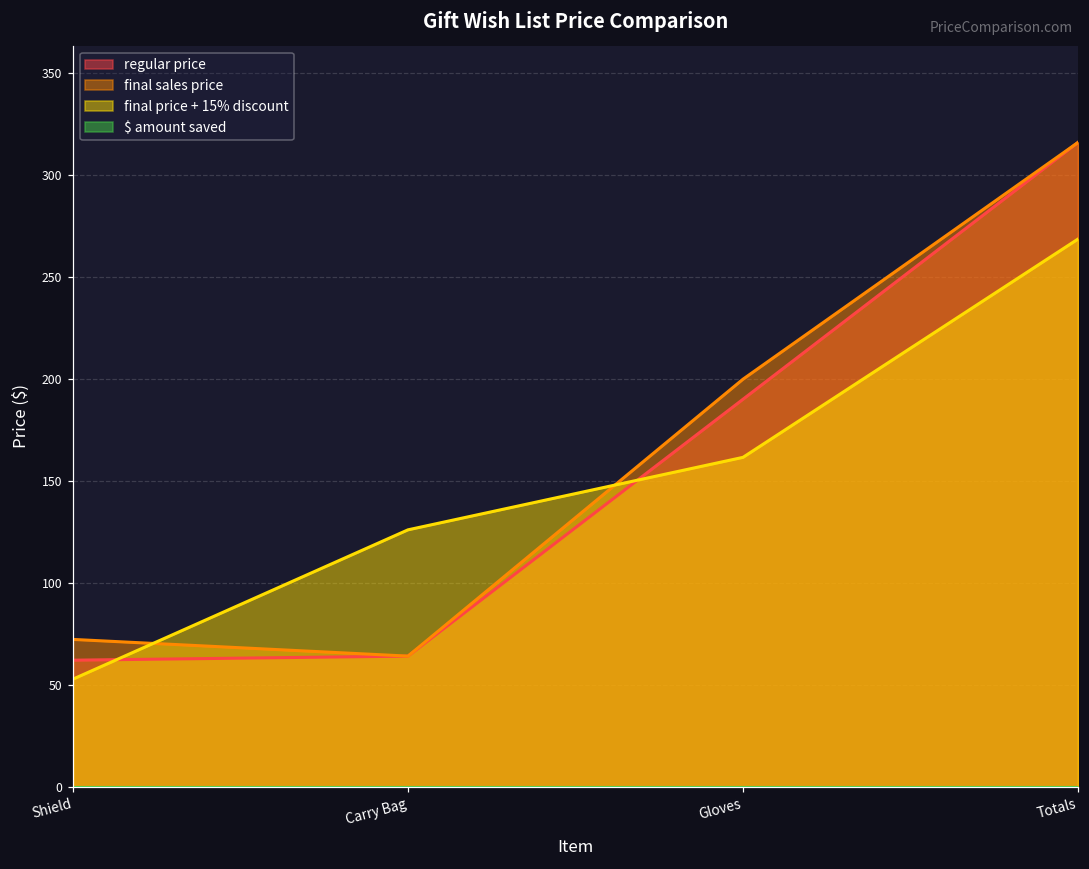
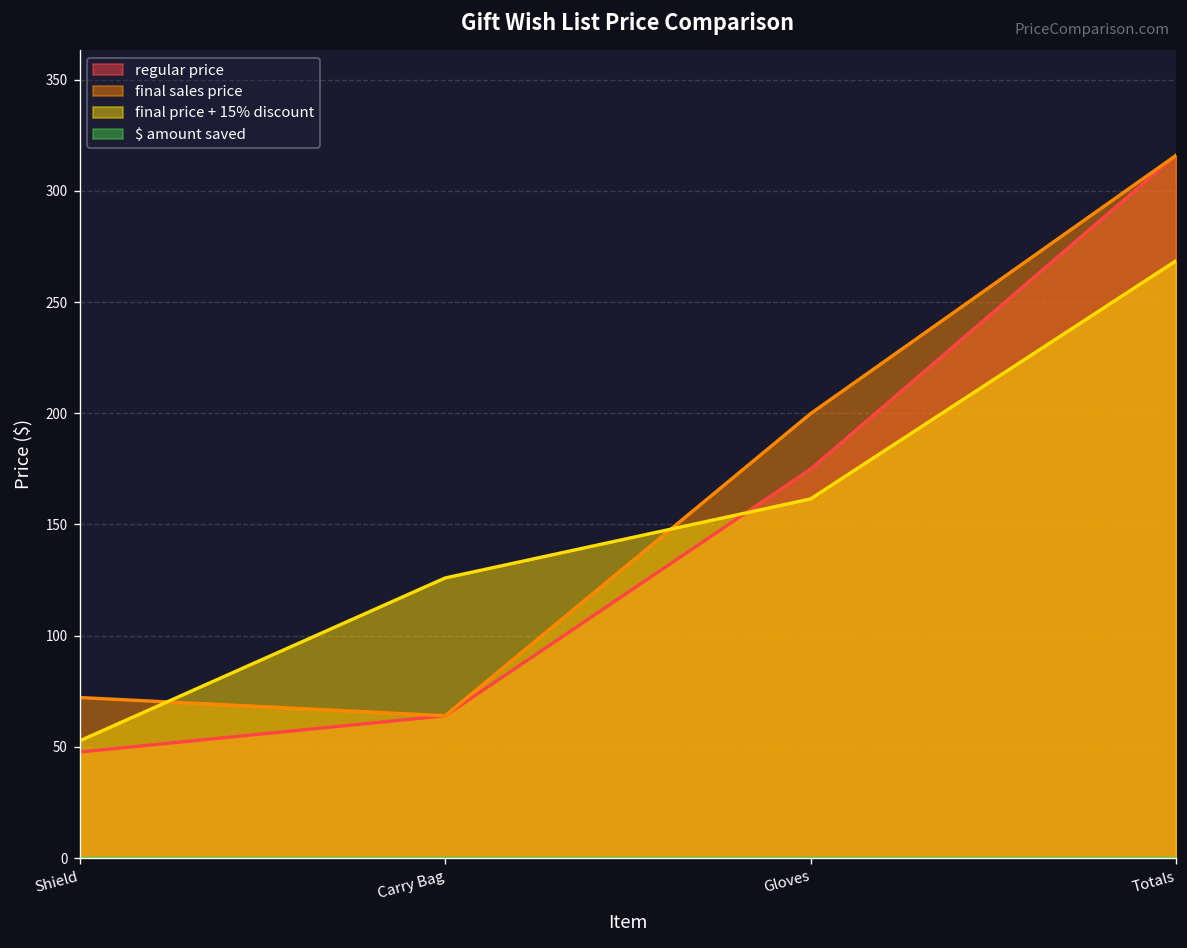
  {
    "regular price": {
-     "Shield": 62,
-     "Gloves": 190
+     "Shield": 48,
+     "Gloves": 175
    },
    "final sales price": {
      "Shield": 72,
      "Gloves": 200
    },
    "final price + 15% discount": {
      "Shield": 53,
      "Carry Bag": 126,
      "Gloves": 161,
      "Totals": 269
    },
    "$ amount saved": {
      "Shield": 0,
      "Carry Bag": 0,
      "Gloves": 0,
      "Totals": 0
    }
  }
